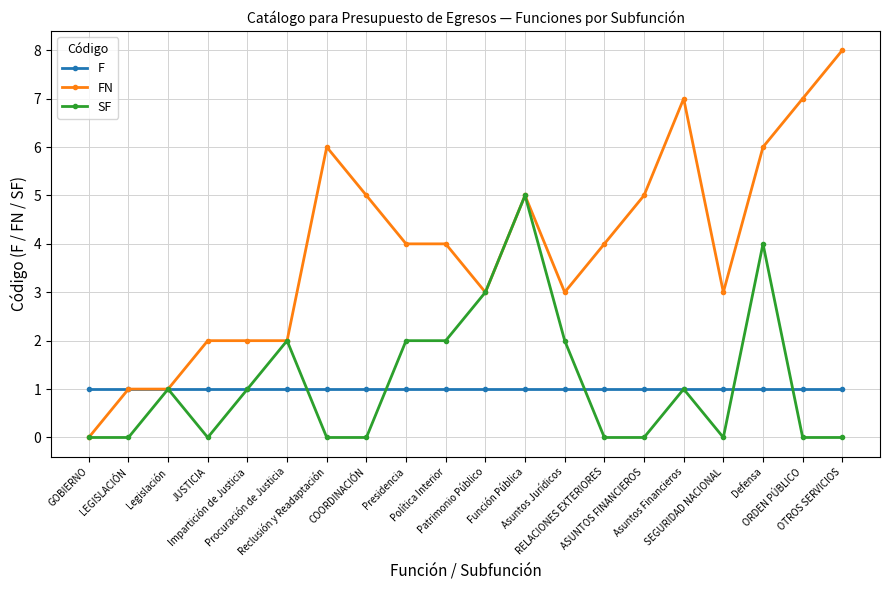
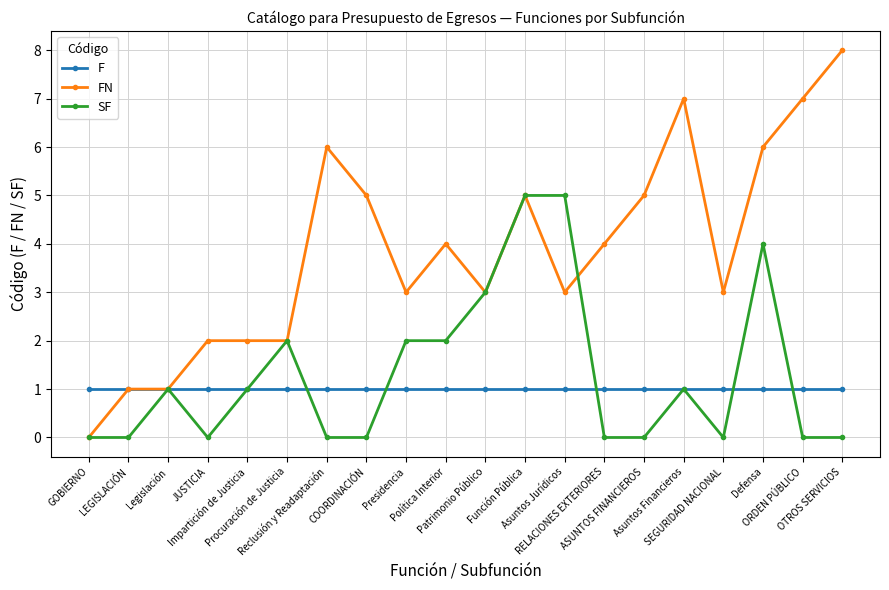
  {
    "F": {
      "GOBIERNO": 1,
      "JUSTICIA": 1,
      "Procuración de Justicia": 1,
      "Reclusión y Readaptación": 1,
      "COORDINACIÓN": 1,
      "Presidencia": 1,
      "Política Interior": 1,
      "Patrimonio Público": 1,
      "Función Pública": 1,
      "Asuntos Jurídicos": 1,
      "RELACIONES EXTERIORES": 1,
      "ASUNTOS FINANCIEROS": 1,
      "SEGURIDAD NACIONAL": 1,
      "Defensa": 1,
      "ORDEN PÚBLICO": 1,
      "OTROS SERVICIOS": 1
    },
    "FN": {
      "JUSTICIA": 2,
      "Impartición de Justicia": 2,
      "Reclusión y Readaptación": 6,
      "COORDINACIÓN": 5,
-     "Presidencia": 4,
+     "Presidencia": 3,
      "Política Interior": 4,
      "Asuntos Jurídicos": 3,
      "RELACIONES EXTERIORES": 4,
      "ASUNTOS FINANCIEROS": 5,
      "Asuntos Financieros": 7,
      "SEGURIDAD NACIONAL": 3,
      "Defensa": 6,
      "ORDEN PÚBLICO": 7,
      "OTROS SERVICIOS": 8
    },
    "SF": {
      "LEGISLACIÓN": 0,
      "JUSTICIA": 0,
      "Reclusión y Readaptación": 0,
      "COORDINACIÓN": 0,
      "Presidencia": 2,
      "Política Interior": 2,
-     "Asuntos Jurídicos": 2,
+     "Asuntos Jurídicos": 5,
      "RELACIONES EXTERIORES": 0,
      "ASUNTOS FINANCIEROS": 0,
      "SEGURIDAD NACIONAL": 0,
      "Defensa": 4,
      "ORDEN PÚBLICO": 0,
      "OTROS SERVICIOS": 0
    }
  }
